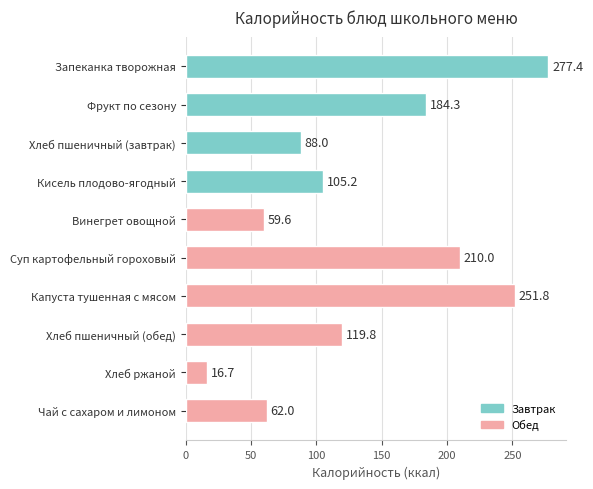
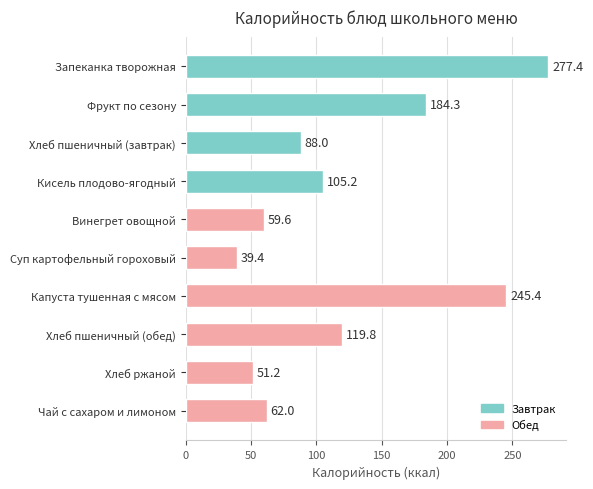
  {
    "Запеканка творожная": 277.4,
    "Фрукт по сезону": 184.3,
    "Хлеб пшеничный (завтрак)": 88.0,
    "Кисель плодово-ягодный": 105.2,
    "Винегрет овощной": 59.6,
-   "Суп картофельный гороховый": 210.0,
-   "Капуста тушенная с мясом": 251.8,
+   "Суп картофельный гороховый": 39.4,
+   "Капуста тушенная с мясом": 245.4,
    "Хлеб пшеничный (обед)": 119.8,
-   "Хлеб ржаной": 16.7,
+   "Хлеб ржаной": 51.2,
    "Чай с сахаром и лимоном": 62.0
  }
